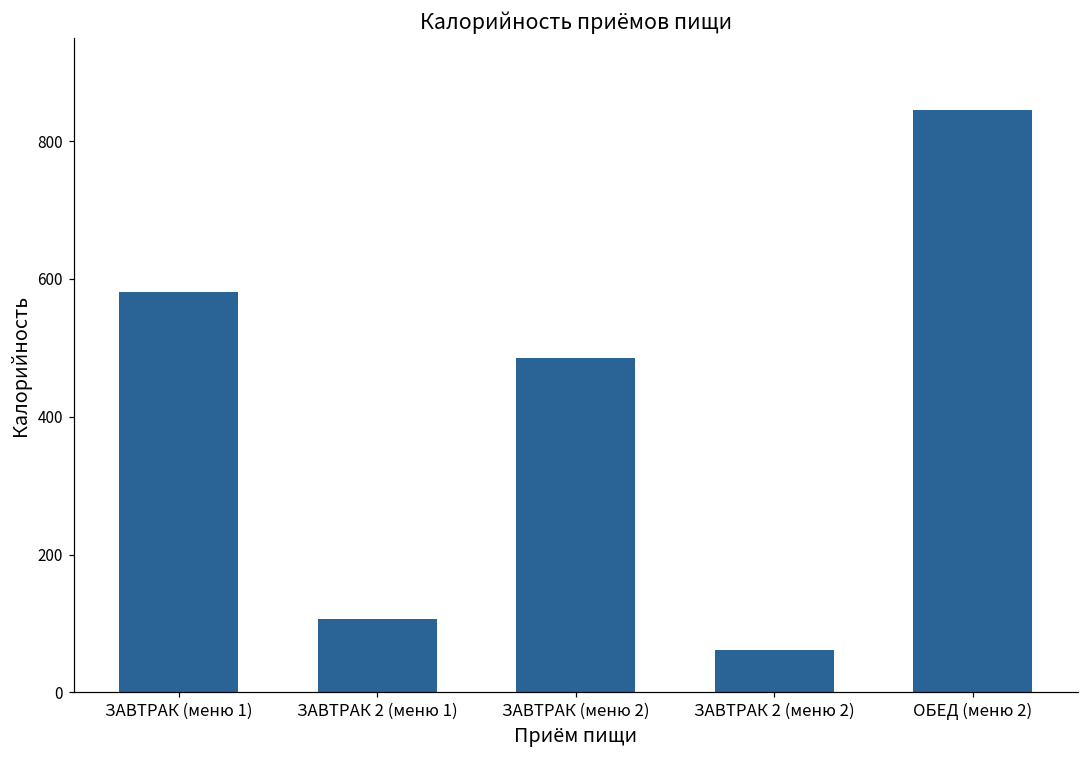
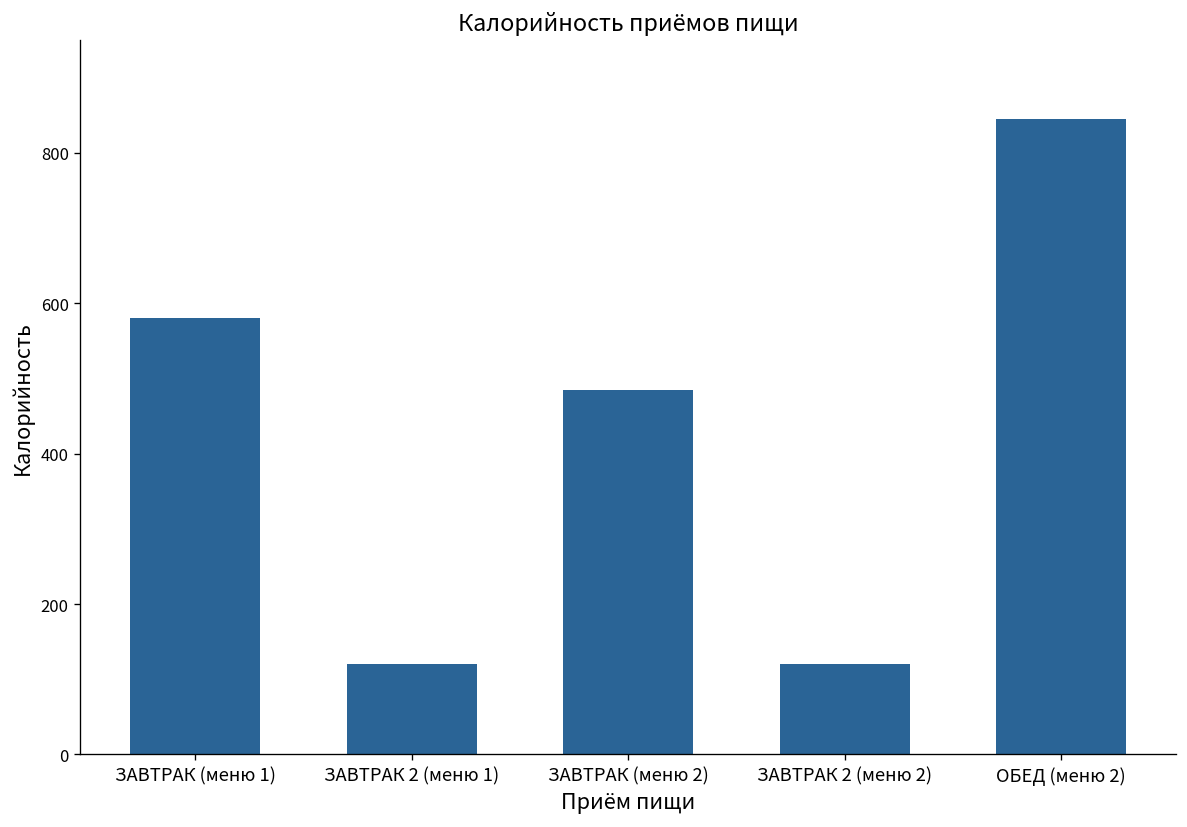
  {
    "ЗАВТРАК (меню 1)": 580,
-   "ЗАВТРАК 2 (меню 1)": 110,
+   "ЗАВТРАК 2 (меню 1)": 120,
    "ЗАВТРАК (меню 2)": 480,
-   "ЗАВТРАК 2 (меню 2)": 60,
+   "ЗАВТРАК 2 (меню 2)": 120,
    "ОБЕД (меню 2)": 850
  }
